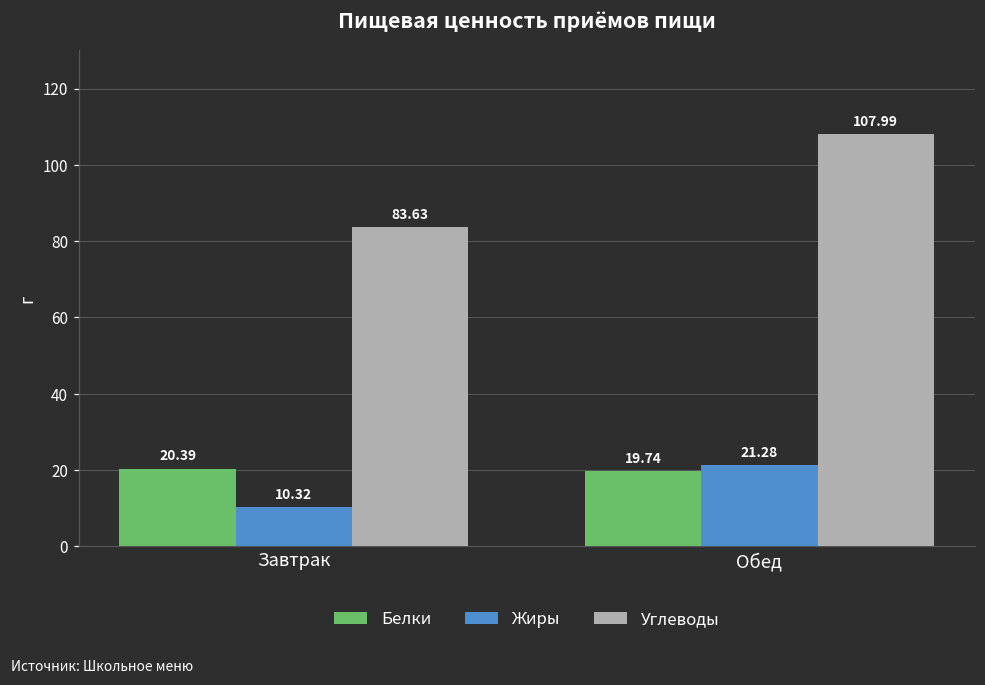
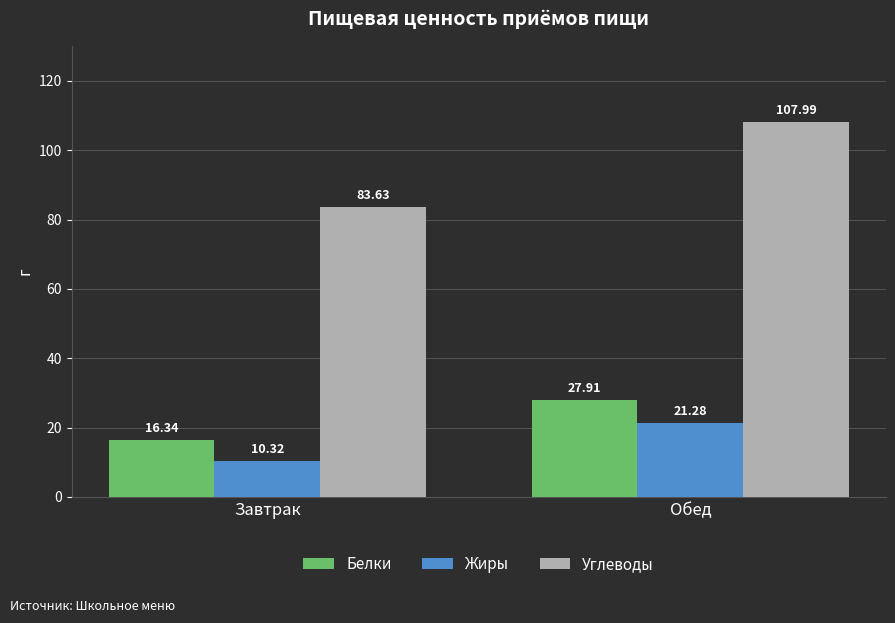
  {
    "Белки": {
-     "Завтрак": 20.39,
-     "Обед": 19.74
+     "Завтрак": 16.34,
+     "Обед": 27.91
    },
    "Жиры": {
      "Завтрак": 10.32,
      "Обед": 21.28
    },
    "Углеводы": {
      "Завтрак": 83.63,
      "Обед": 107.99
    }
  }
